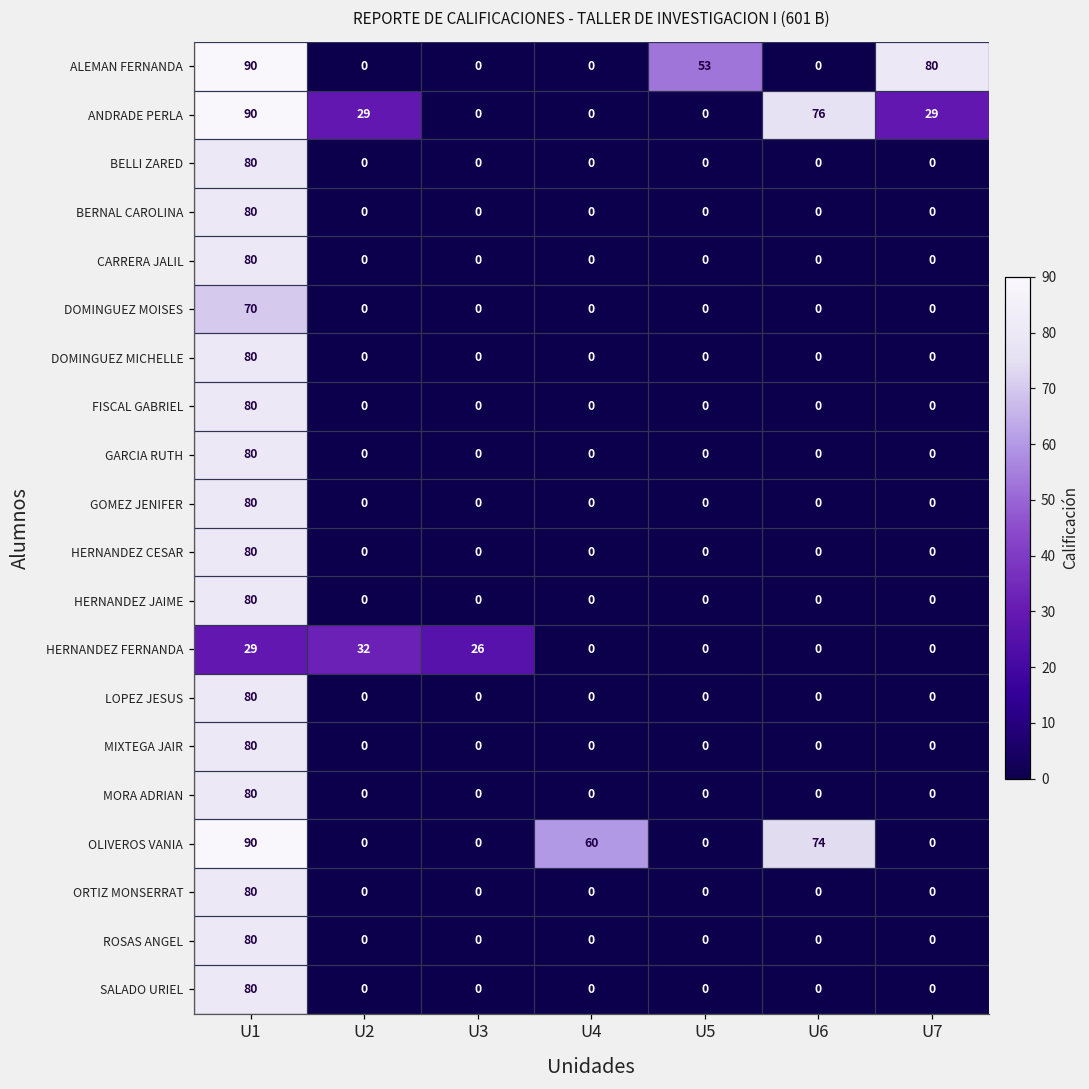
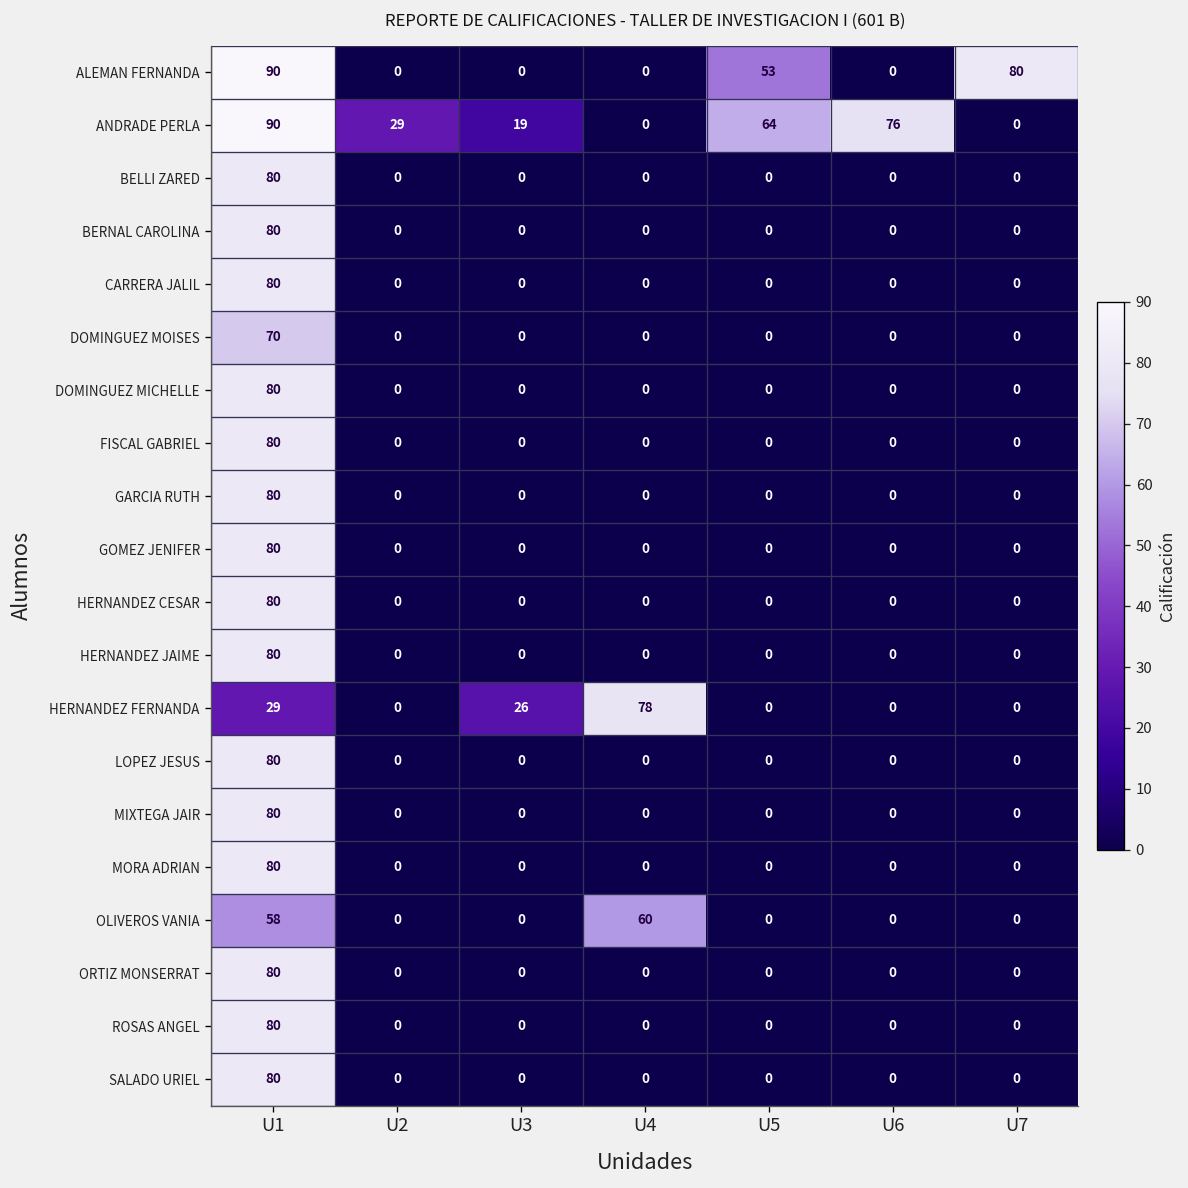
  {
    "ALEMAN FERNANDA": {
      "U1": 90,
      "U2": 0,
      "U3": 0,
      "U4": 0,
      "U5": 53,
      "U6": 0,
      "U7": 80
    },
    "ANDRADE PERLA": {
      "U1": 90,
      "U2": 29,
-     "U3": 0,
+     "U3": 19,
      "U4": 0,
-     "U5": 0,
+     "U5": 64,
      "U6": 76,
-     "U7": 29
+     "U7": 0
    },
    "BELLI ZARED": {
      "U1": 80,
      "U2": 0,
      "U3": 0,
      "U4": 0,
      "U5": 0,
      "U6": 0,
      "U7": 0
    },
    "BERNAL CAROLINA": {
      "U1": 80,
      "U2": 0,
      "U3": 0,
      "U4": 0,
      "U5": 0,
      "U6": 0,
      "U7": 0
    },
    "CARRERA JALIL": {
      "U1": 80,
      "U2": 0,
      "U3": 0,
      "U4": 0,
      "U5": 0,
      "U6": 0,
      "U7": 0
    },
    "DOMINGUEZ MOISES": {
      "U1": 70,
      "U2": 0,
      "U3": 0,
      "U4": 0,
      "U5": 0,
      "U6": 0,
      "U7": 0
    },
    "DOMINGUEZ MICHELLE": {
      "U1": 80,
      "U2": 0,
      "U3": 0,
      "U4": 0,
      "U5": 0,
      "U6": 0,
      "U7": 0
    },
    "FISCAL GABRIEL": {
      "U1": 80,
      "U2": 0,
      "U3": 0,
      "U4": 0,
      "U5": 0,
      "U6": 0,
      "U7": 0
    },
    "GARCIA RUTH": {
      "U1": 80,
      "U2": 0,
      "U3": 0,
      "U4": 0,
      "U5": 0,
      "U6": 0,
      "U7": 0
    },
    "GOMEZ JENIFER": {
      "U1": 80,
      "U2": 0,
      "U3": 0,
      "U4": 0,
      "U5": 0,
      "U6": 0,
      "U7": 0
    },
    "HERNANDEZ CESAR": {
      "U1": 80,
      "U2": 0,
      "U3": 0,
      "U4": 0,
      "U5": 0,
      "U6": 0,
      "U7": 0
    },
    "HERNANDEZ JAIME": {
      "U1": 80,
      "U2": 0,
      "U3": 0,
      "U4": 0,
      "U5": 0,
      "U6": 0,
      "U7": 0
    },
    "HERNANDEZ FERNANDA": {
      "U1": 29,
-     "U2": 32,
+     "U2": 0,
      "U3": 26,
-     "U4": 0,
+     "U4": 78,
      "U5": 0,
      "U6": 0,
      "U7": 0
    },
    "LOPEZ JESUS": {
      "U1": 80,
      "U2": 0,
      "U3": 0,
      "U4": 0,
      "U5": 0,
      "U6": 0,
      "U7": 0
    },
    "MIXTEGA JAIR": {
      "U1": 80,
      "U2": 0,
      "U3": 0,
      "U4": 0,
      "U5": 0,
      "U6": 0,
      "U7": 0
    },
    "MORA ADRIAN": {
      "U1": 80,
      "U2": 0,
      "U3": 0,
      "U4": 0,
      "U5": 0,
      "U6": 0,
      "U7": 0
    },
    "OLIVEROS VANIA": {
-     "U1": 90,
+     "U1": 58,
      "U2": 0,
      "U3": 0,
      "U4": 60,
      "U5": 0,
-     "U6": 74,
+     "U6": 0,
      "U7": 0
    },
    "ORTIZ MONSERRAT": {
      "U1": 80,
      "U2": 0,
      "U3": 0,
      "U4": 0,
      "U5": 0,
      "U6": 0,
      "U7": 0
    },
    "ROSAS ANGEL": {
      "U1": 80,
      "U2": 0,
      "U3": 0,
      "U4": 0,
      "U5": 0,
      "U6": 0,
      "U7": 0
    },
    "SALADO URIEL": {
      "U1": 80,
      "U2": 0,
      "U3": 0,
      "U4": 0,
      "U5": 0,
      "U6": 0,
      "U7": 0
    }
  }
